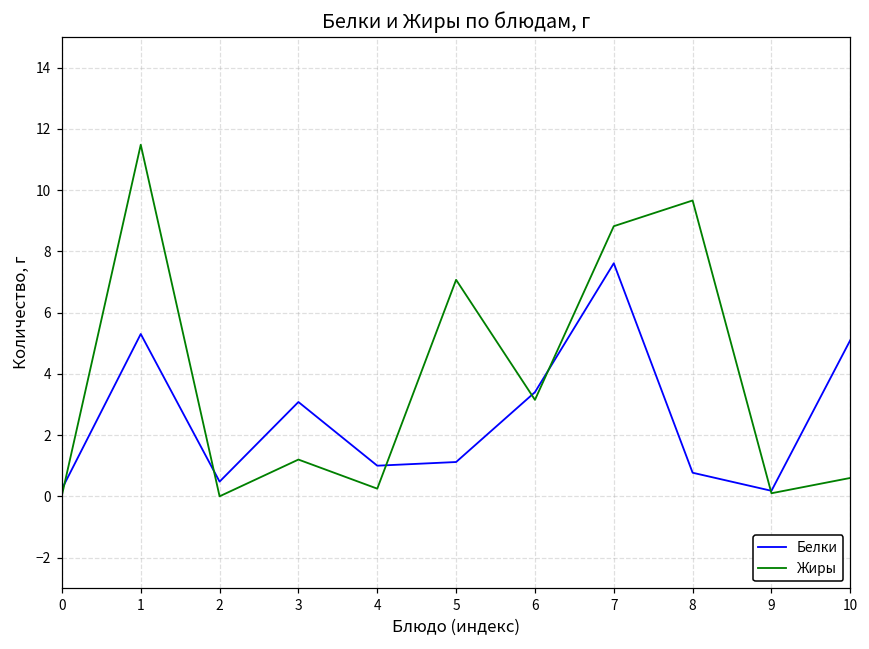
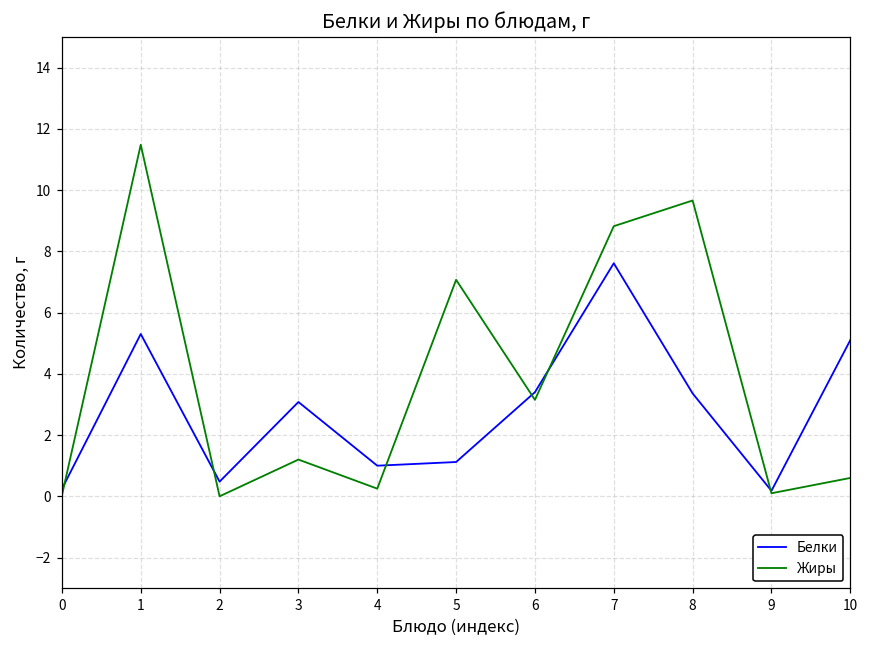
  {
    "Белки": {
      "0": 0.2,
      "1": 5.3,
      "2": 0.5,
      "3": 3.1,
      "4": 1.0,
      "5": 1.1,
      "6": 3.4,
      "7": 7.6,
-     "8": 0.8,
+     "8": 3.4,
      "10": 5.1
    },
    "Жиры": {
      "0": 0.0,
      "1": 11.5,
      "2": 0.0,
      "3": 1.2,
      "4": 0.3,
      "5": 7.1,
      "6": 3.2,
      "7": 8.8,
      "8": 9.7,
      "10": 0.6
    }
  }
